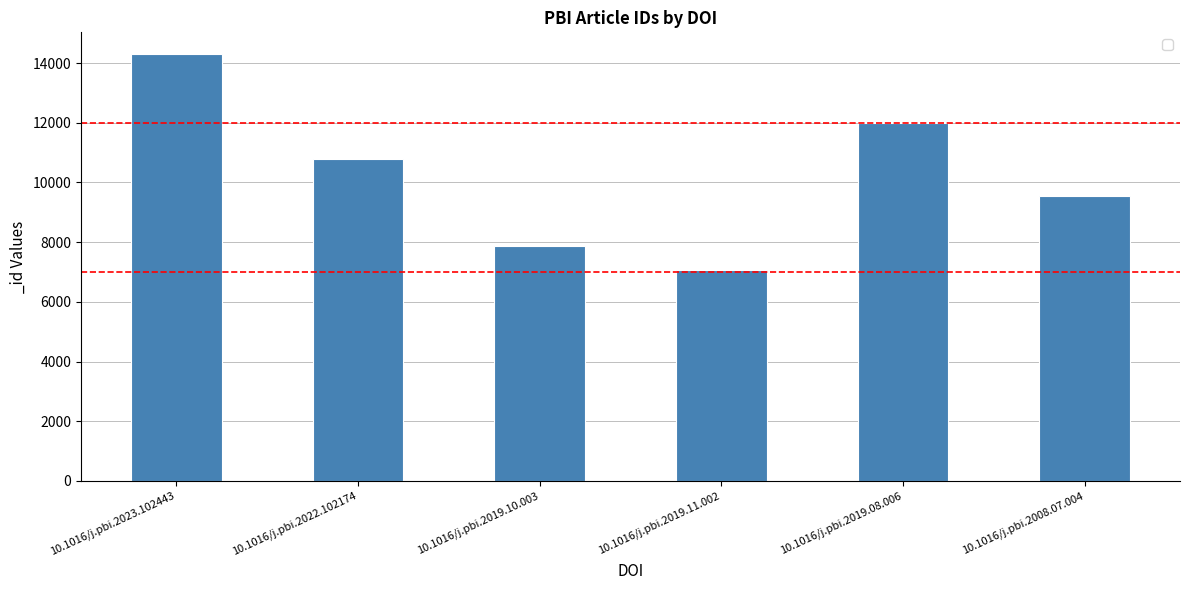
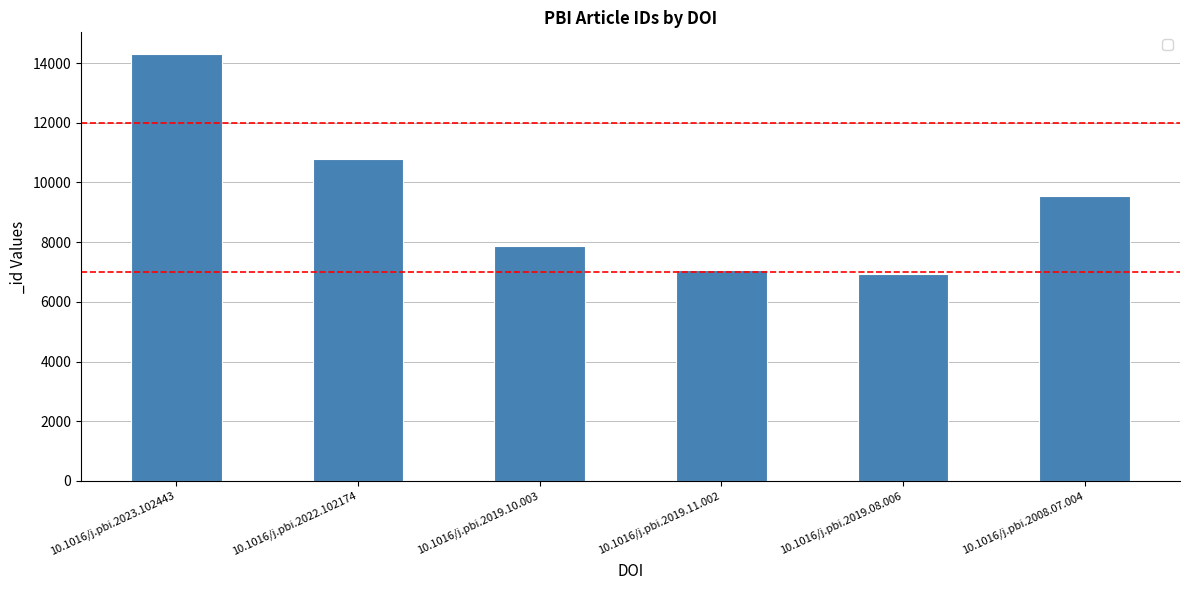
  {
    "10.1016/j.pbi.2023.102443": 14300,
    "10.1016/j.pbi.2022.102174": 10800,
    "10.1016/j.pbi.2019.10.003": 7900,
    "10.1016/j.pbi.2019.11.002": 7100,
-   "10.1016/j.pbi.2019.08.006": 12000,
+   "10.1016/j.pbi.2019.08.006": 6900,
    "10.1016/j.pbi.2008.07.004": 9500
  }
